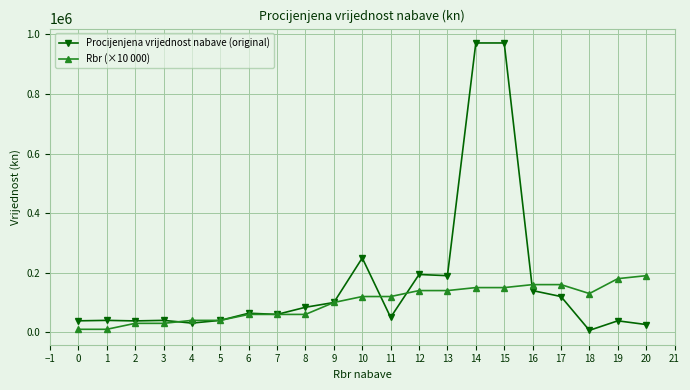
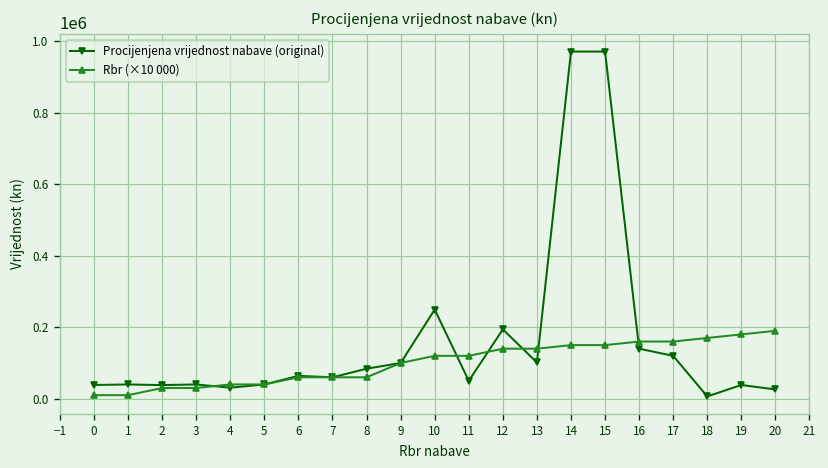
  {
    "Procijenjena vrijednost nabave (original)": {
      "0": 40000,
      "1": 40000,
      "3": 40000,
      "4": 30000,
      "8": 80000,
      "10": 250000,
      "11": 50000,
      "12": 190000,
-     "13": 190000,
+     "13": 100000,
      "14": 970000,
      "15": 970000,
      "16": 140000,
      "17": 120000,
      "18": 10000,
      "19": 40000,
      "20": 30000
    },
    "Rbr (×10 000)": {
      "0": 10000,
      "1": 10000,
      "3": 30000,
      "4": 40000,
      "8": 60000,
      "10": 120000,
      "11": 120000,
      "12": 140000,
      "13": 140000,
      "14": 150000,
      "15": 150000,
      "16": 160000,
      "17": 160000,
-     "18": 130000,
+     "18": 170000,
      "19": 180000,
      "20": 190000
    }
  }
